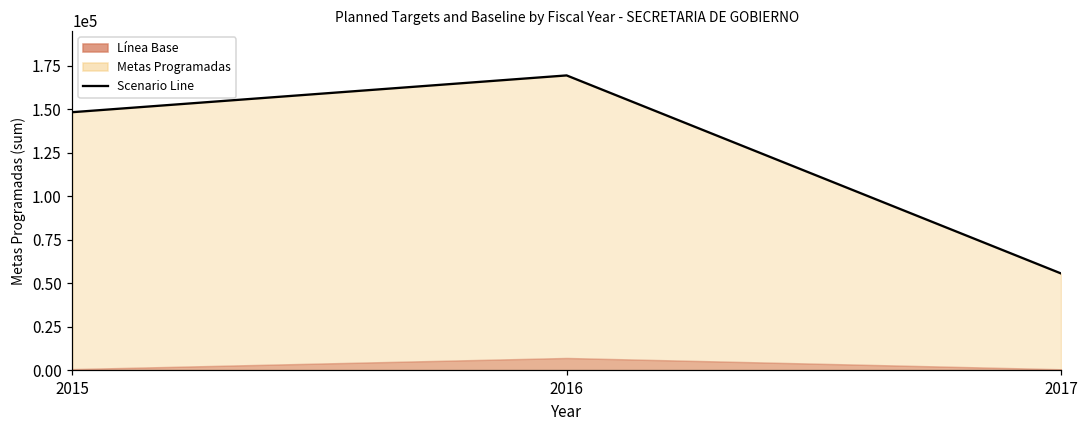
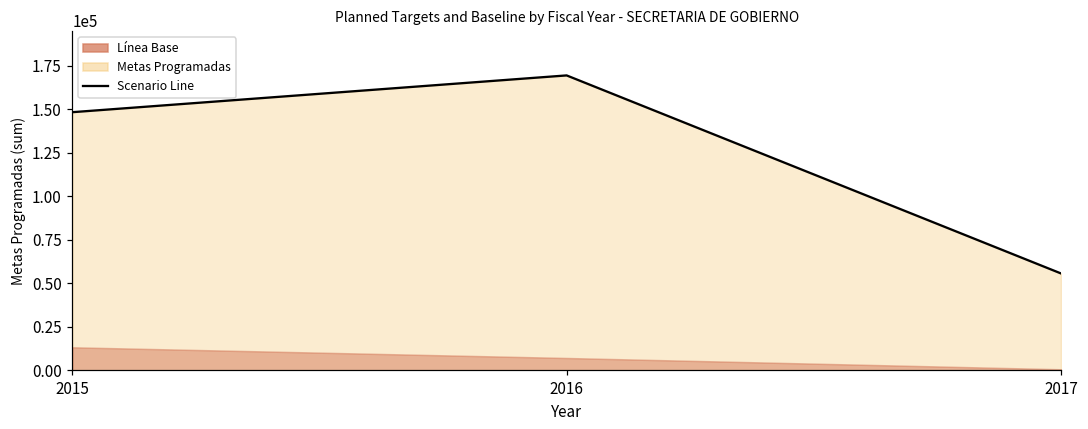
  {
    "Metas Programadas": {
      "2015": 148000,
      "2016": 169000,
      "2017": 56000
    },
    "Línea Base": {
-     "2015": 1000,
+     "2015": 13000,
      "2016": 7000
    }
  }
